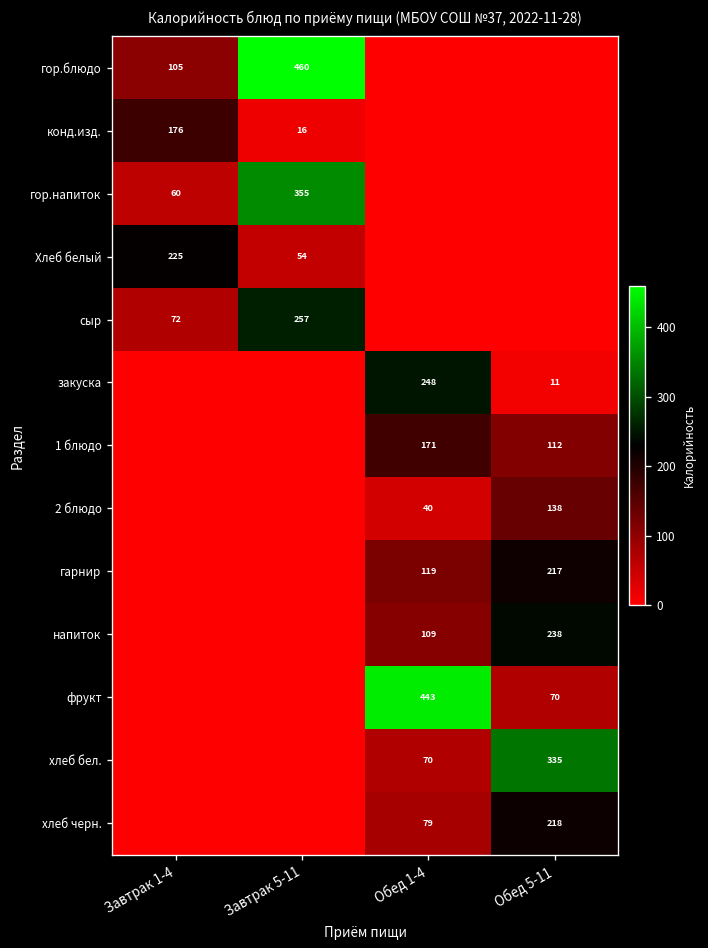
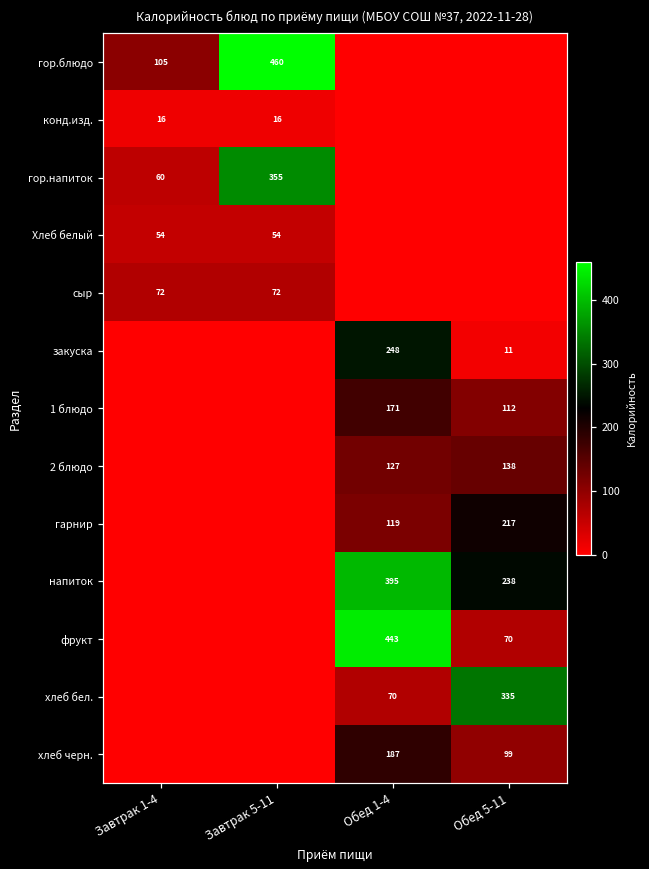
  {
    "гор.блюдо": {
      "Завтрак 1-4": 105,
      "Завтрак 5-11": 460
    },
    "конд.изд.": {
-     "Завтрак 1-4": 176,
+     "Завтрак 1-4": 16,
      "Завтрак 5-11": 16
    },
    "гор.напиток": {
      "Завтрак 1-4": 60,
      "Завтрак 5-11": 355
    },
    "Хлеб белый": {
-     "Завтрак 1-4": 225,
+     "Завтрак 1-4": 54,
      "Завтрак 5-11": 54
    },
    "сыр": {
      "Завтрак 1-4": 72,
-     "Завтрак 5-11": 257
+     "Завтрак 5-11": 72
    },
    "закуска": {
      "Обед 1-4": 248,
      "Обед 5-11": 11
    },
    "1 блюдо": {
      "Обед 1-4": 171,
      "Обед 5-11": 112
    },
    "2 блюдо": {
-     "Обед 1-4": 40,
+     "Обед 1-4": 127,
      "Обед 5-11": 138
    },
    "гарнир": {
      "Обед 1-4": 119,
      "Обед 5-11": 217
    },
    "напиток": {
-     "Обед 1-4": 109,
+     "Обед 1-4": 395,
      "Обед 5-11": 238
    },
    "фрукт": {
      "Обед 1-4": 443,
      "Обед 5-11": 70
    },
    "хлеб бел.": {
      "Обед 1-4": 70,
      "Обед 5-11": 335
    },
    "хлеб черн.": {
-     "Обед 1-4": 79,
-     "Обед 5-11": 218
+     "Обед 1-4": 187,
+     "Обед 5-11": 99
    }
  }
